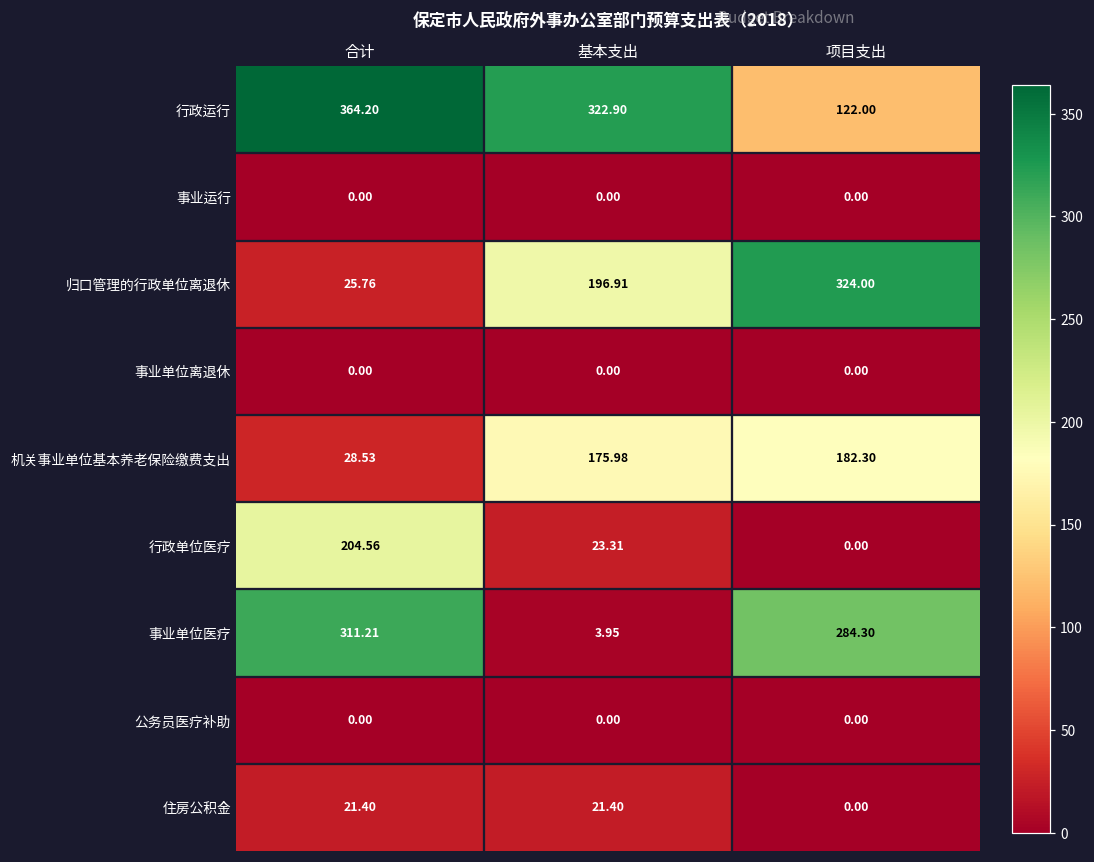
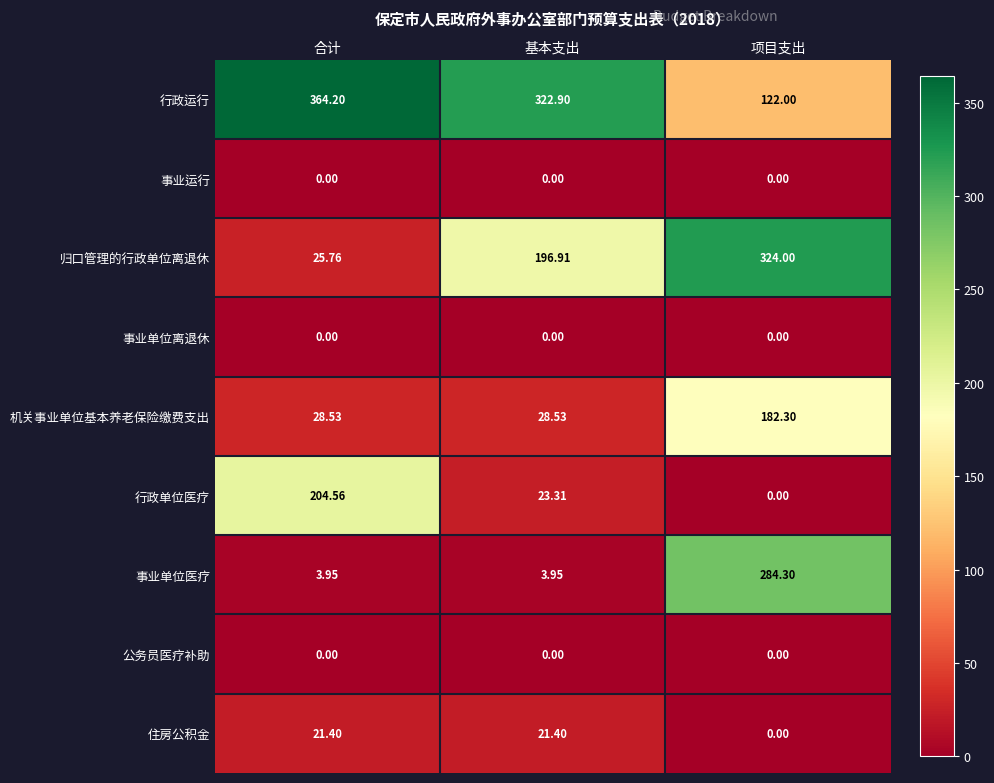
  {
    "行政运行": {
      "合计": 364.20,
      "基本支出": 322.90,
      "项目支出": 122.00
    },
    "事业运行": {
      "合计": 0.00,
      "基本支出": 0.00,
      "项目支出": 0.00
    },
    "归口管理的行政单位离退休": {
      "合计": 25.76,
      "基本支出": 196.91,
      "项目支出": 324.00
    },
    "事业单位离退休": {
      "合计": 0.00,
      "基本支出": 0.00,
      "项目支出": 0.00
    },
    "机关事业单位基本养老保险缴费支出": {
      "合计": 28.53,
-     "基本支出": 175.98,
+     "基本支出": 28.53,
      "项目支出": 182.30
    },
    "行政单位医疗": {
      "合计": 204.56,
      "基本支出": 23.31,
      "项目支出": 0.00
    },
    "事业单位医疗": {
-     "合计": 311.21,
+     "合计": 3.95,
      "基本支出": 3.95,
      "项目支出": 284.30
    },
    "公务员医疗补助": {
      "合计": 0.00,
      "基本支出": 0.00,
      "项目支出": 0.00
    },
    "住房公积金": {
      "合计": 21.40,
      "基本支出": 21.40,
      "项目支出": 0.00
    }
  }
